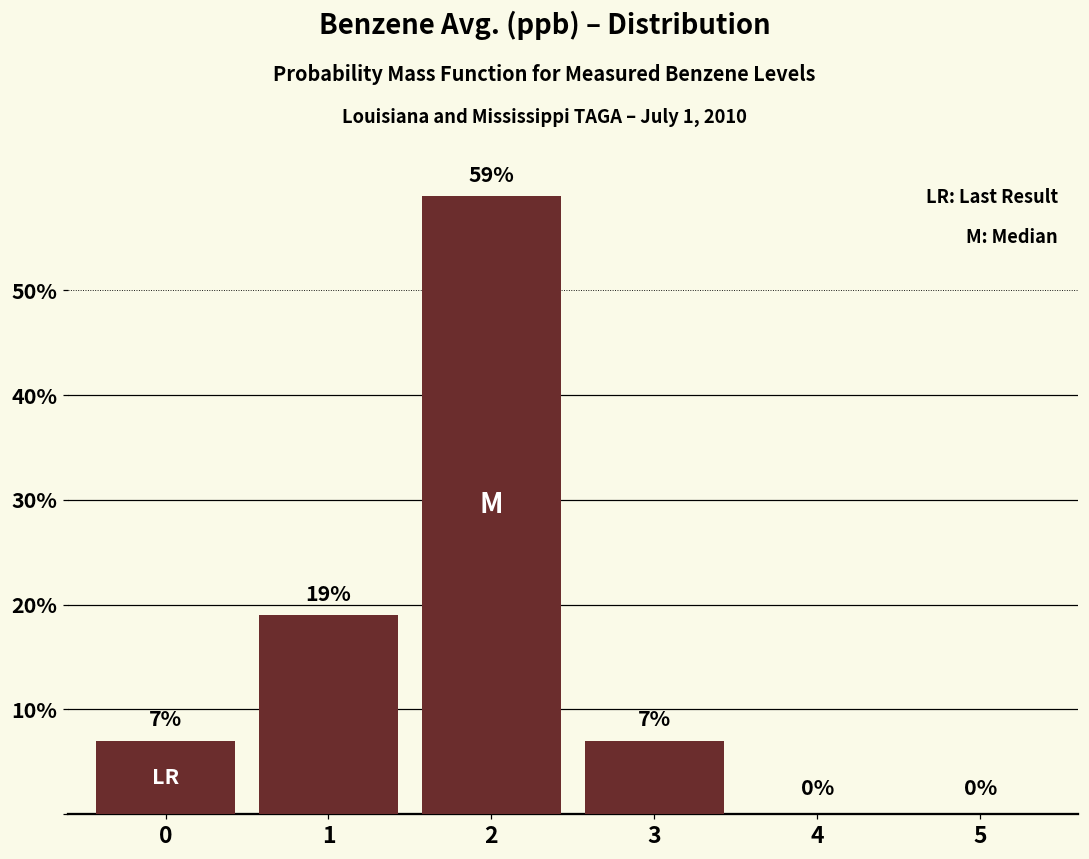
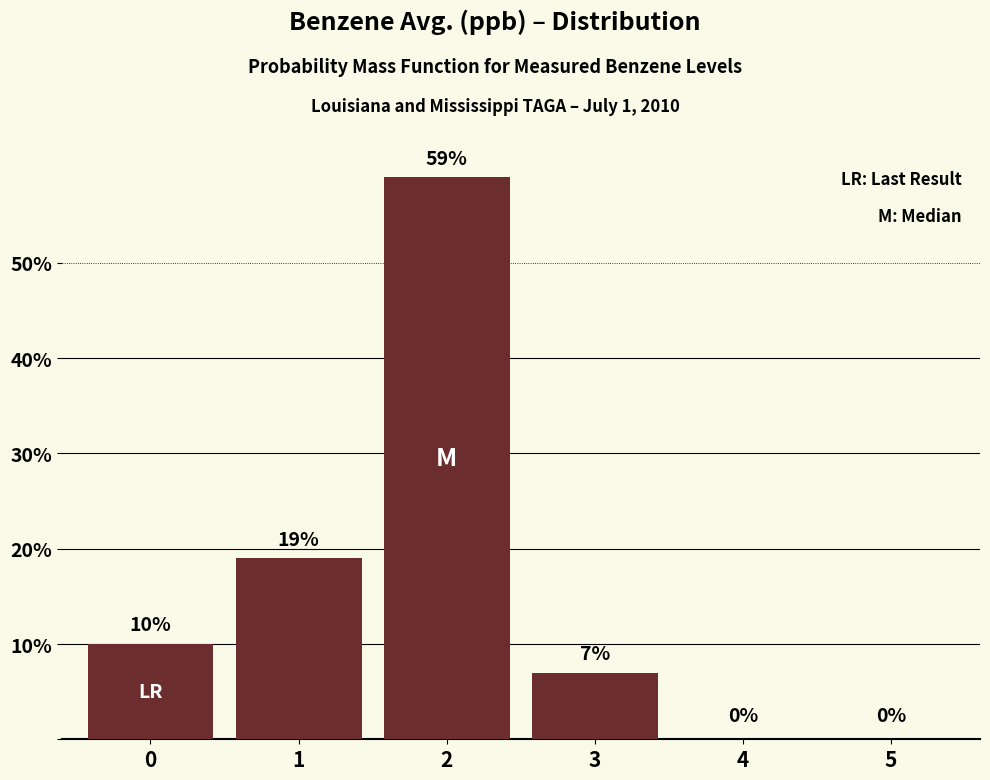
  {
-   "0": "7%",
+   "0": "10%",
    "1": "19%",
    "2": "59%",
    "3": "7%",
    "4": "0%",
    "5": "0%"
  }
